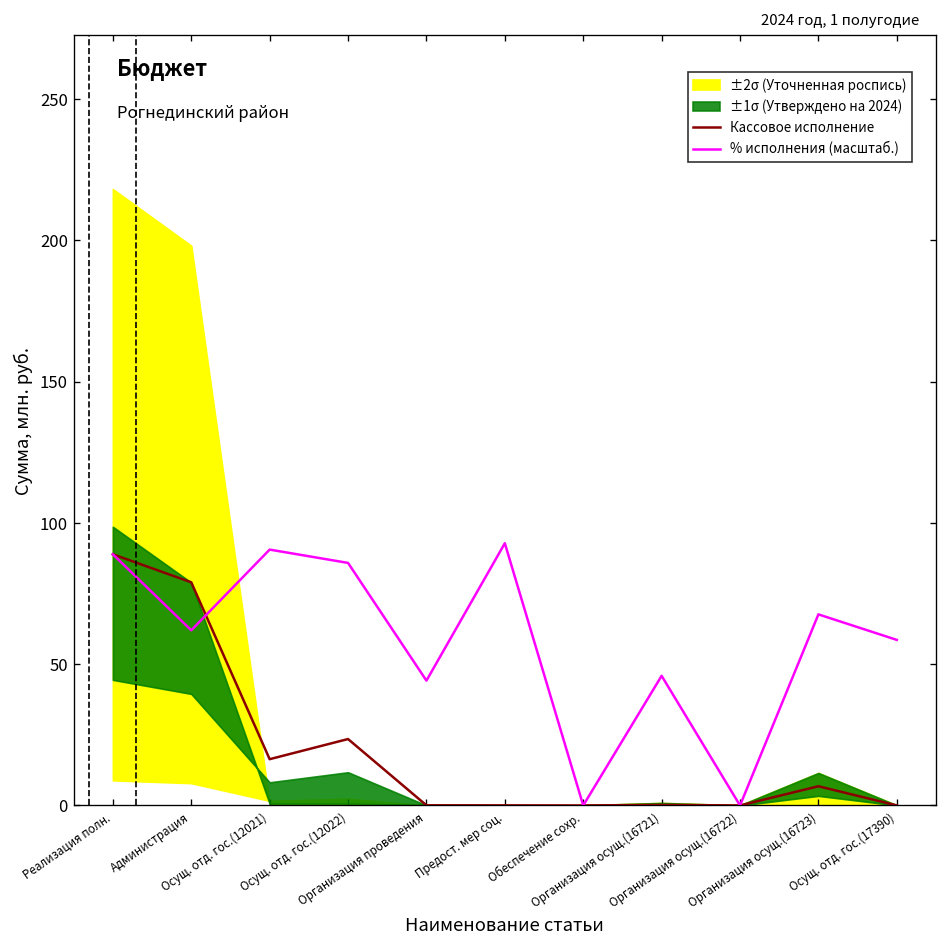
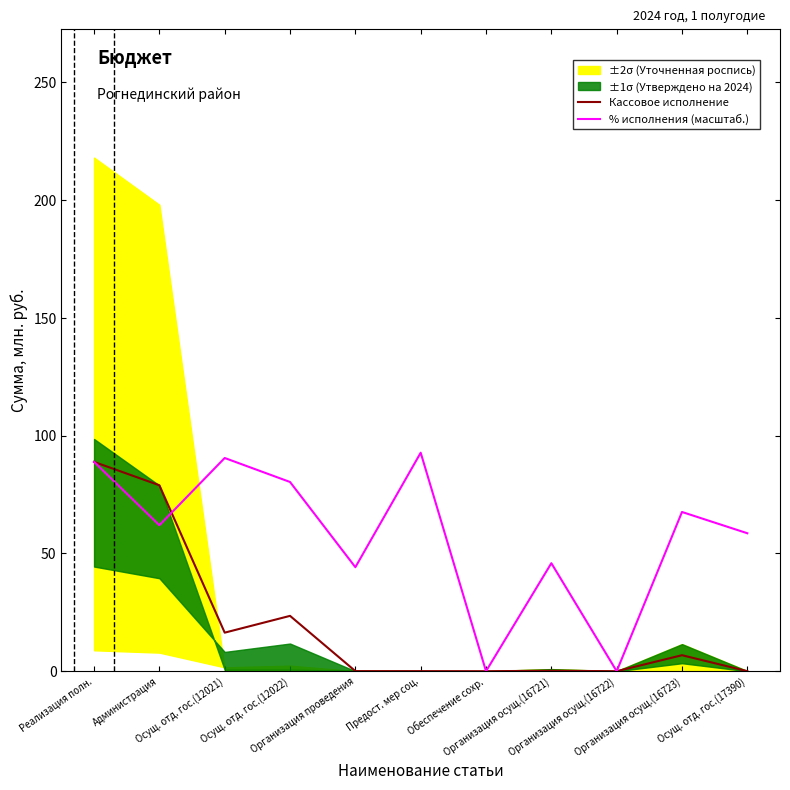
  {
    "Кассовое исполнение": {
      "Осущ. отд. гос.(12021)": 16,
      "Осущ. отд. гос.(12022)": 23,
      "Организация осущ.(16723)": 7
    },
    "% исполнения (масштаб.)": {
      "Администрация": 62,
      "Осущ. отд. гос.(12021)": 91,
-     "Осущ. отд. гос.(12022)": 86,
+     "Осущ. отд. гос.(12022)": 80,
      "Организация проведения": 44,
      "Предост. мер соц.": 93,
      "Организация осущ.(16721)": 46,
      "Организация осущ.(16723)": 68,
      "Осущ. отд. гос.(17390)": 59
    }
  }
